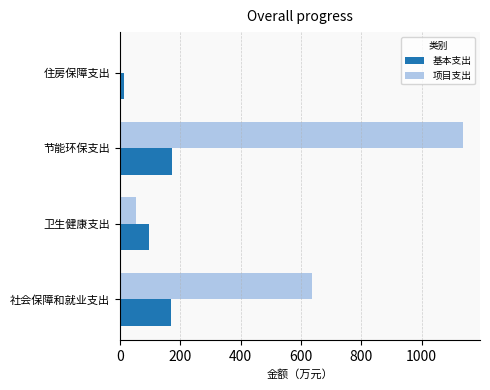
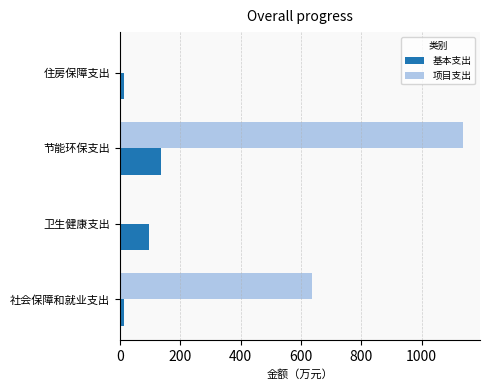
  {
    "基本支出": {
      "住房保障支出": 10,
-     "节能环保支出": 170,
+     "节能环保支出": 140,
      "卫生健康支出": 100,
-     "社会保障和就业支出": 170
+     "社会保障和就业支出": 10
    },
    "项目支出": {
      "住房保障支出": 0,
      "节能环保支出": 1140,
-     "卫生健康支出": 50,
+     "卫生健康支出": 0,
      "社会保障和就业支出": 640
    }
  }
